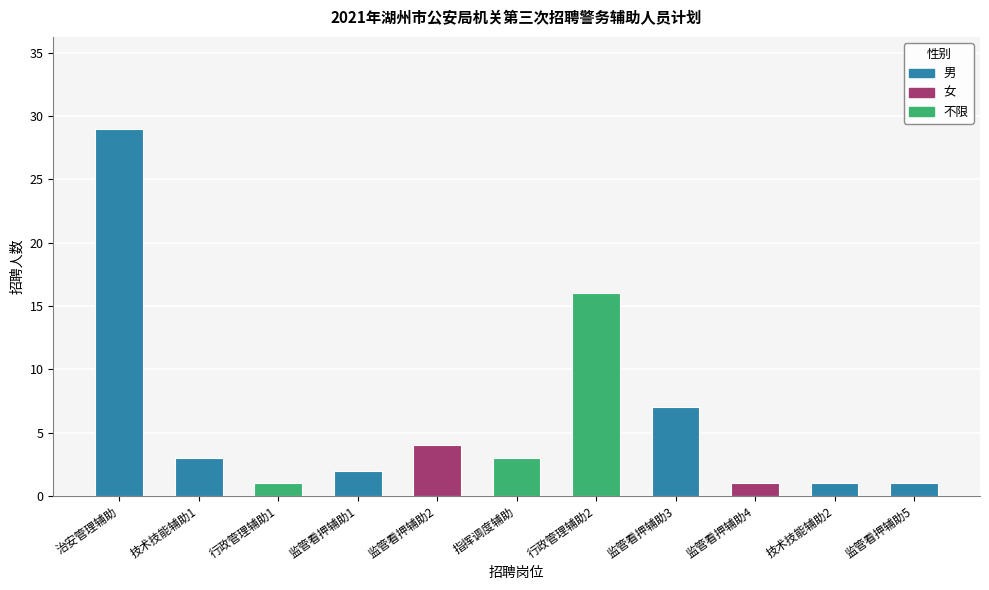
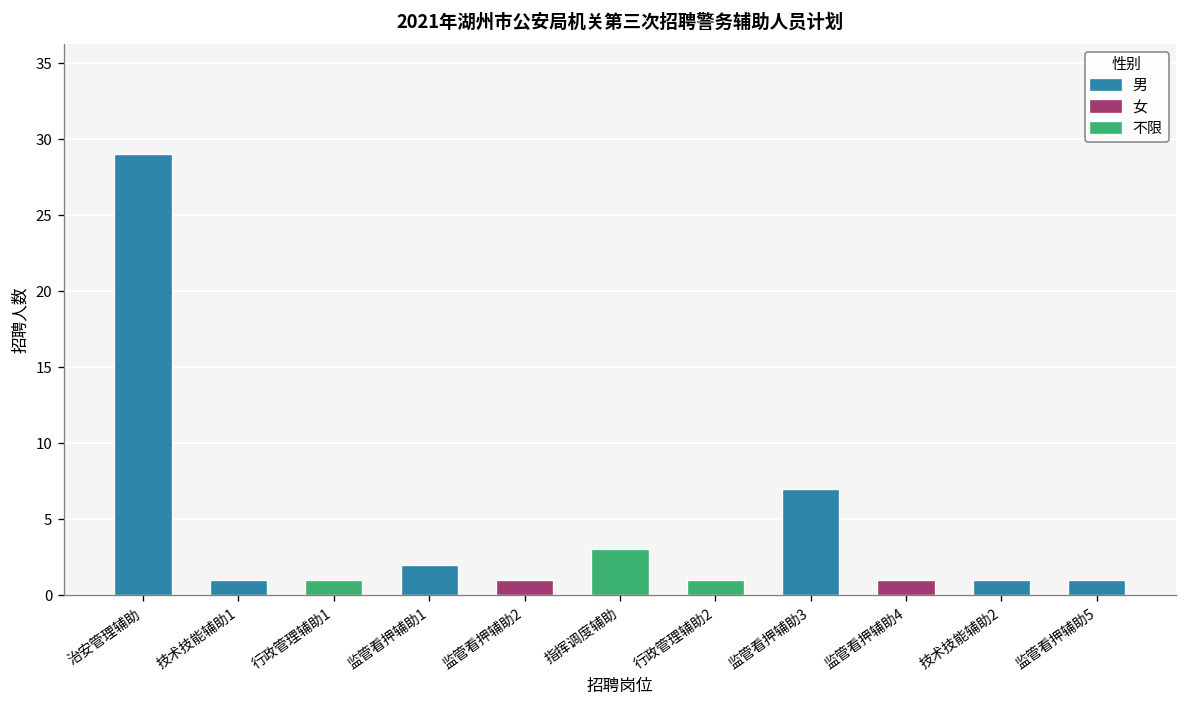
  {
    "治安管理辅助": 29,
-   "技术技能辅助1": 3,
+   "技术技能辅助1": 1,
    "行政管理辅助1": 1,
    "监管看押辅助1": 2,
-   "监管看押辅助2": 4,
+   "监管看押辅助2": 1,
    "指挥调度辅助": 3,
-   "行政管理辅助2": 16,
+   "行政管理辅助2": 1,
    "监管看押辅助3": 7,
    "监管看押辅助4": 1,
    "技术技能辅助2": 1,
    "监管看押辅助5": 1
  }
